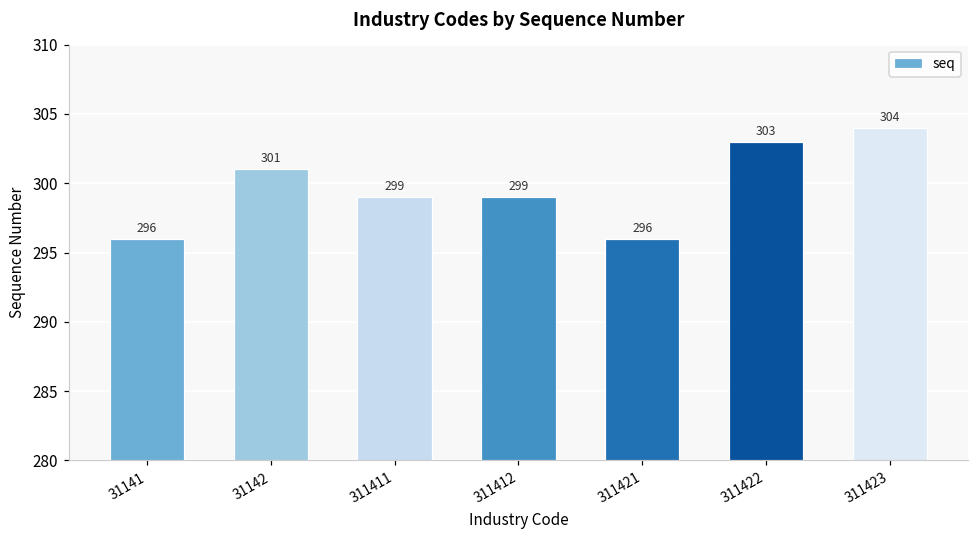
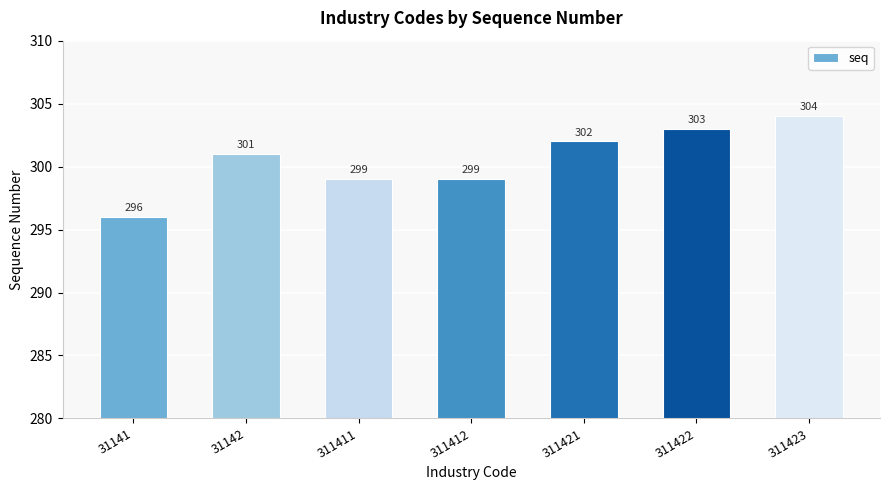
  {
    "31141": 296,
    "31142": 301,
    "311411": 299,
    "311412": 299,
-   "311421": 296,
+   "311421": 302,
    "311422": 303,
    "311423": 304
  }
